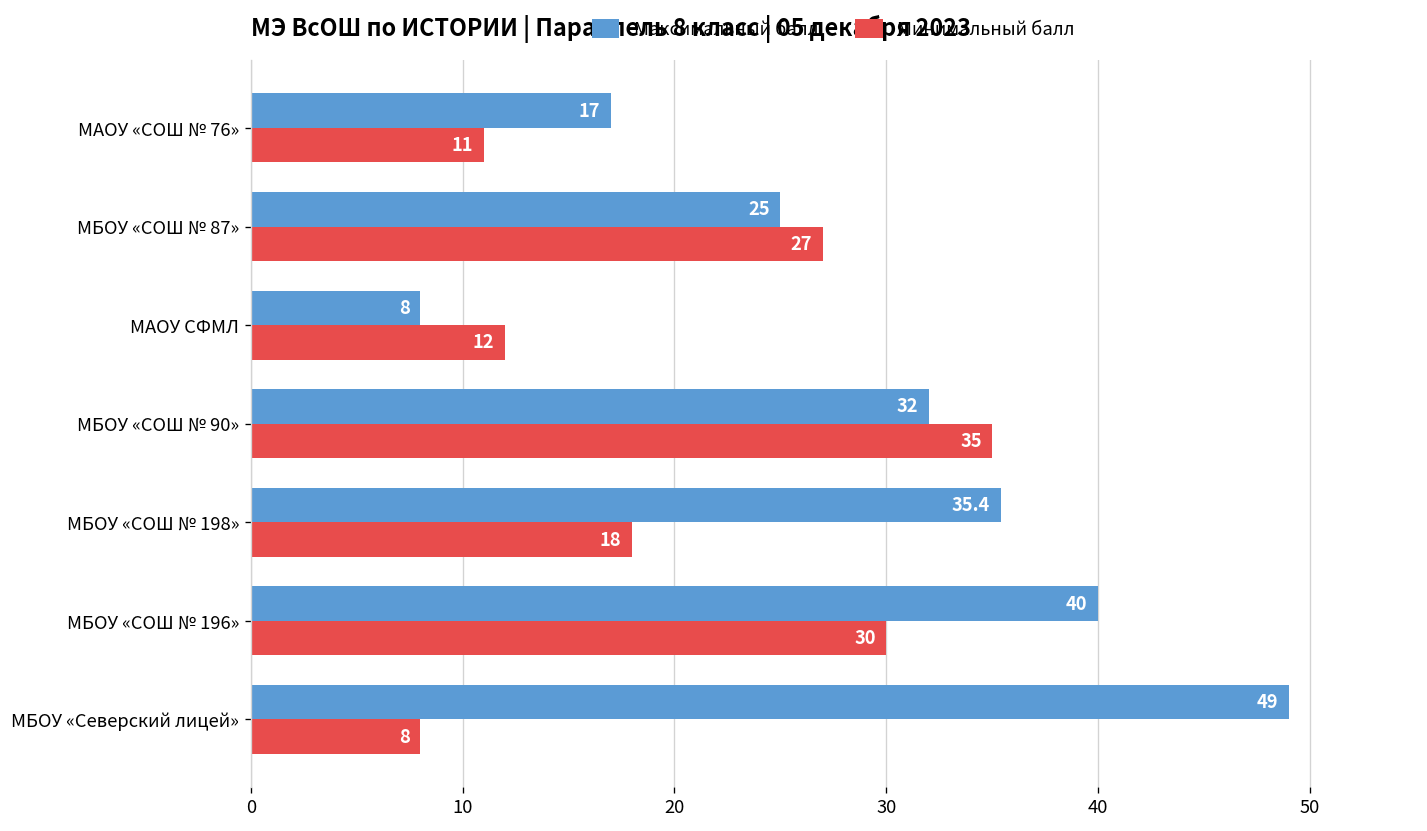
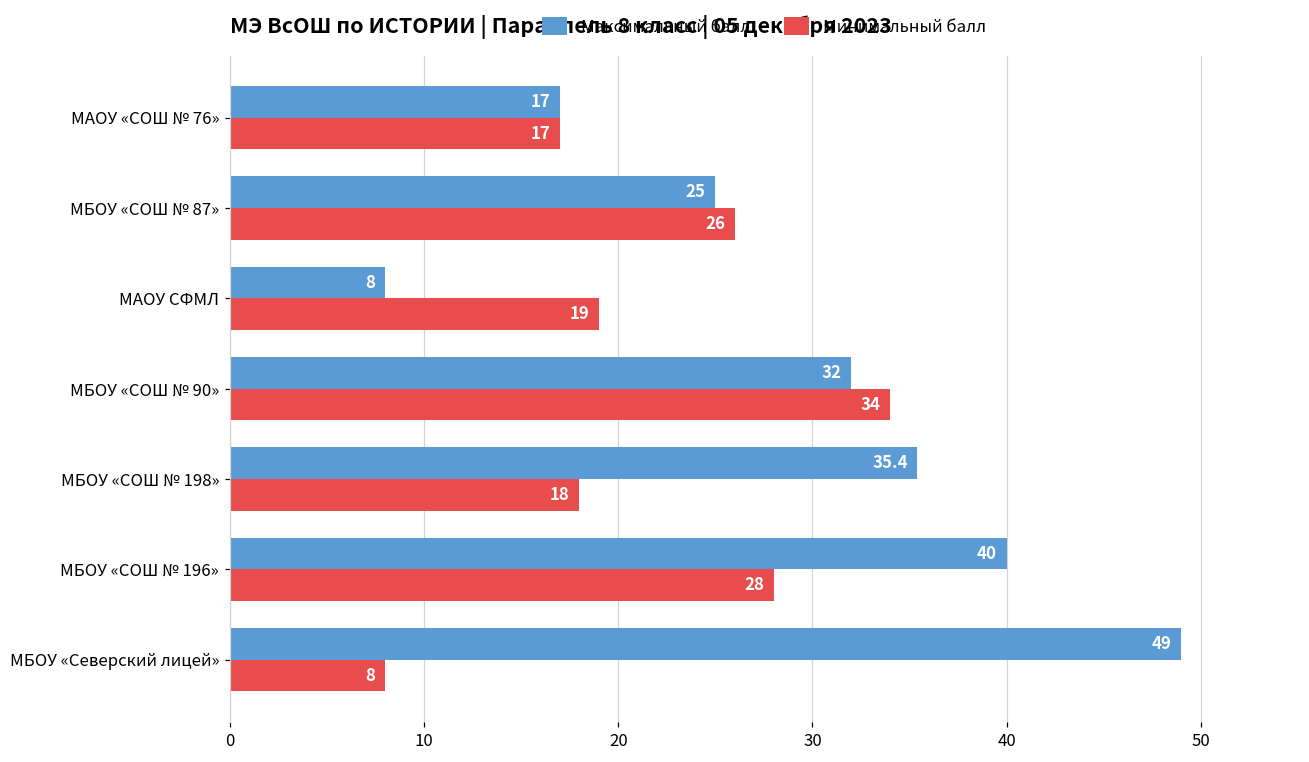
  {
    "Максимальный балл": {
      "МАОУ «СОШ № 76»": 17,
      "МБОУ «СОШ № 87»": 25,
      "МАОУ СФМЛ": 8,
      "МБОУ «СОШ № 90»": 32,
      "МБОУ «СОШ № 198»": 35.4,
      "МБОУ «СОШ № 196»": 40,
      "МБОУ «Северский лицей»": 49
    },
    "Минимальный балл": {
-     "МАОУ «СОШ № 76»": 11,
-     "МБОУ «СОШ № 87»": 27,
-     "МАОУ СФМЛ": 12,
-     "МБОУ «СОШ № 90»": 35,
+     "МАОУ «СОШ № 76»": 17,
+     "МБОУ «СОШ № 87»": 26,
+     "МАОУ СФМЛ": 19,
+     "МБОУ «СОШ № 90»": 34,
      "МБОУ «СОШ № 198»": 18,
-     "МБОУ «СОШ № 196»": 30,
+     "МБОУ «СОШ № 196»": 28,
      "МБОУ «Северский лицей»": 8
    }
  }
